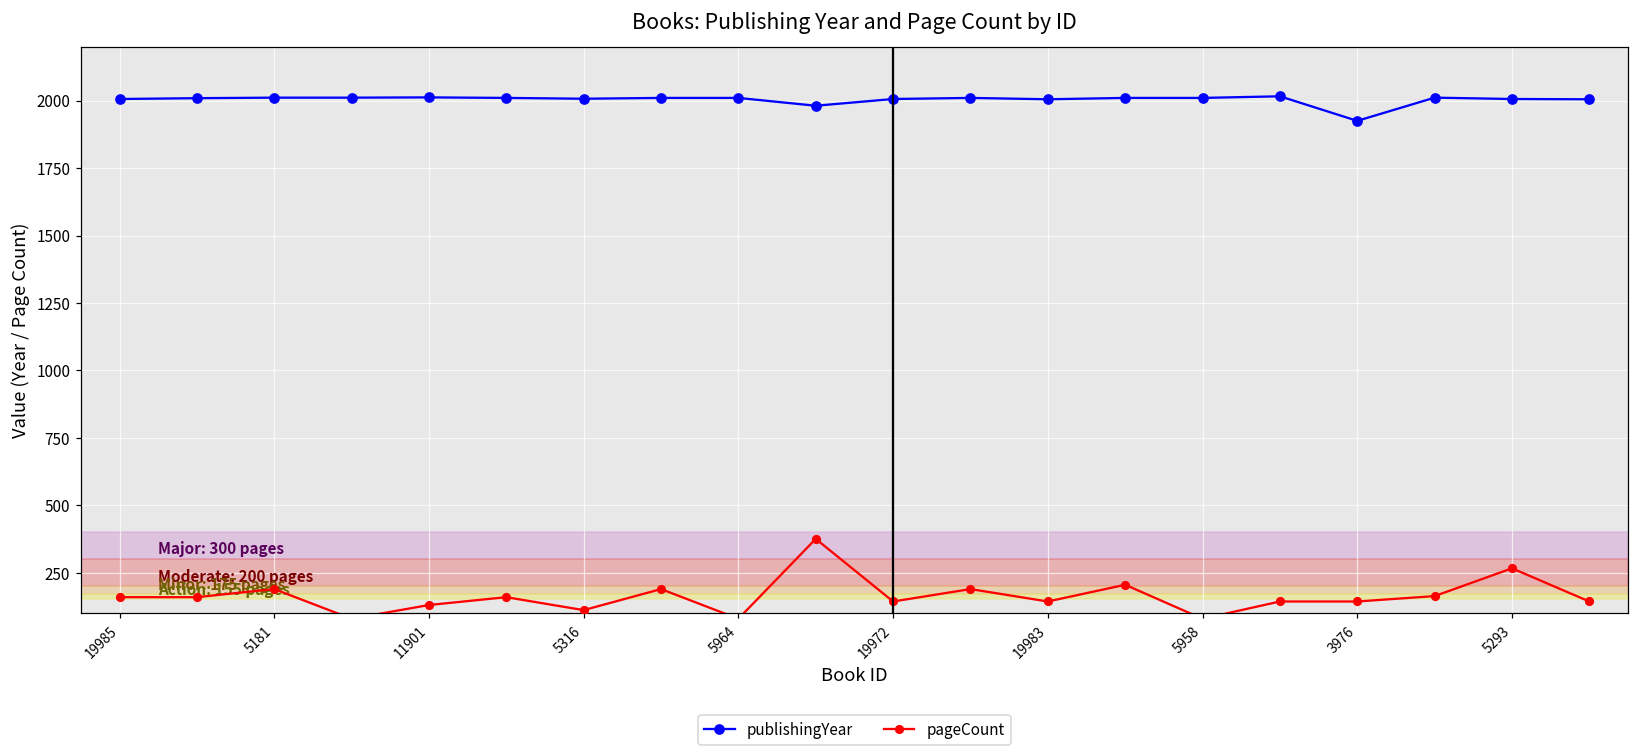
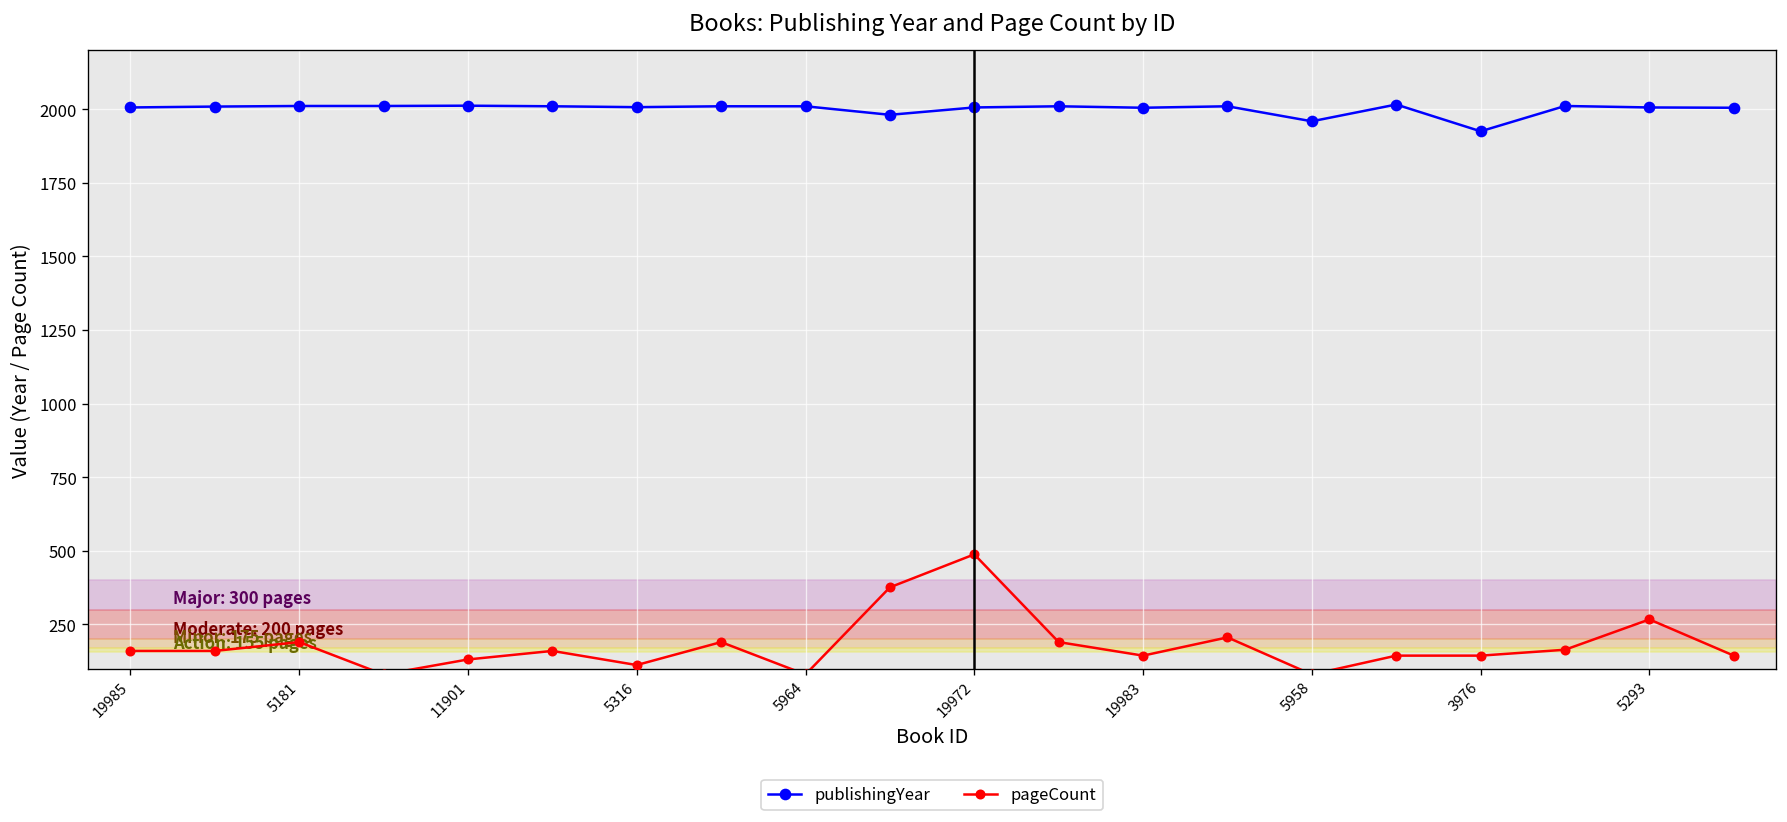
  {
    "publishingYear": {
      "19985": 2010,
      "5181": 2010,
      "11901": 2010,
      "5316": 2010,
      "5964": 2010,
      "19972": 2010,
      "19983": 2010,
-     "5958": 2010,
+     "5958": 1960,
      "3976": 1930,
      "5293": 2010
    },
    "pageCount": {
      "19985": 160,
      "11901": 130,
      "5316": 110,
-     "19972": 140,
+     "19972": 490,
      "19983": 140,
      "3976": 140,
      "5293": 270
    }
  }
